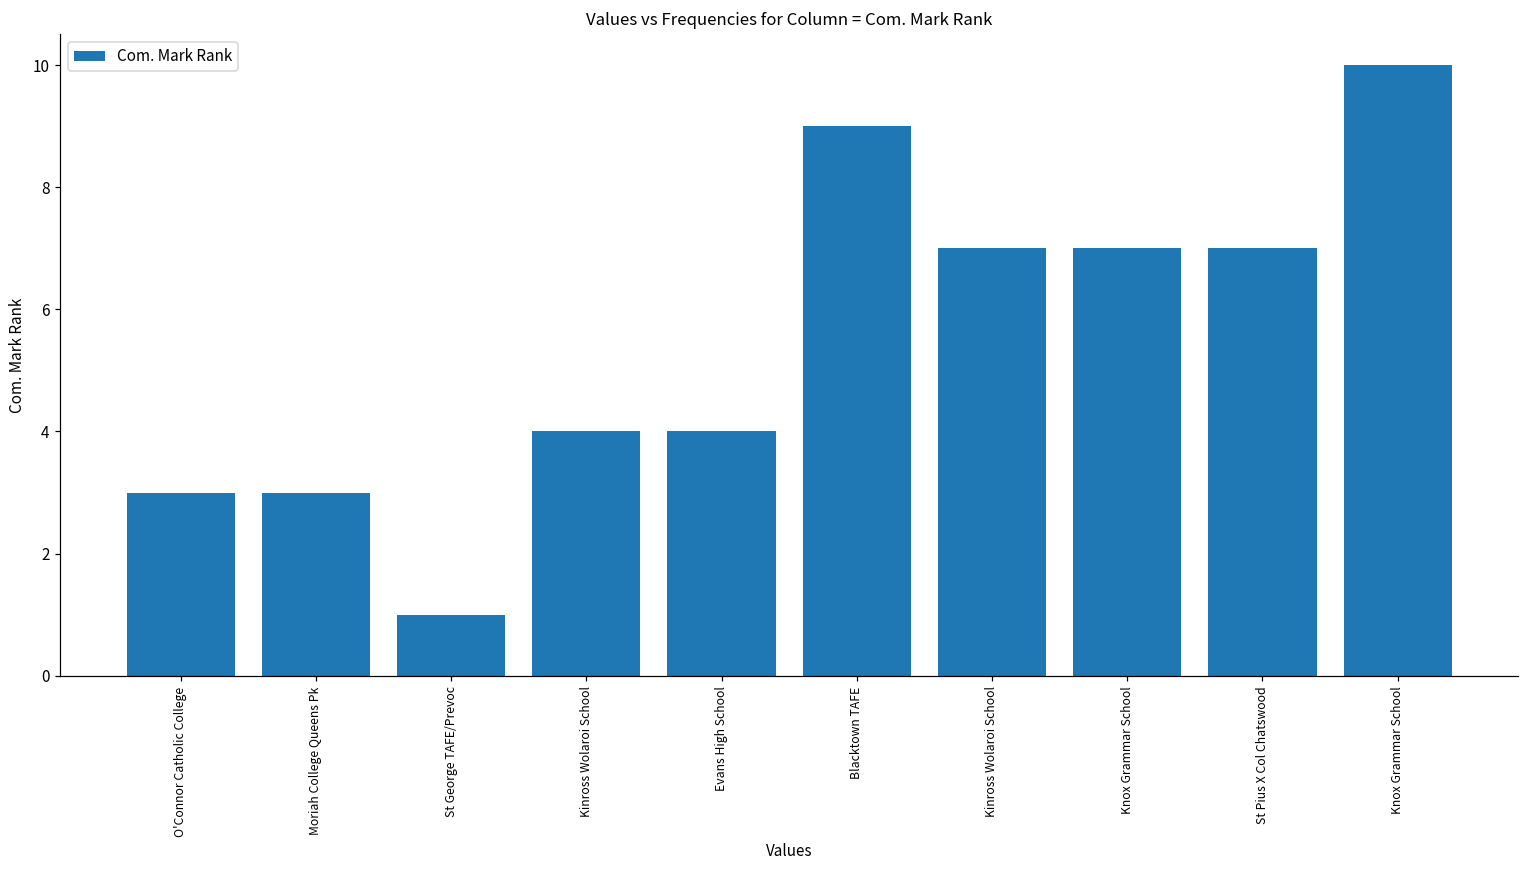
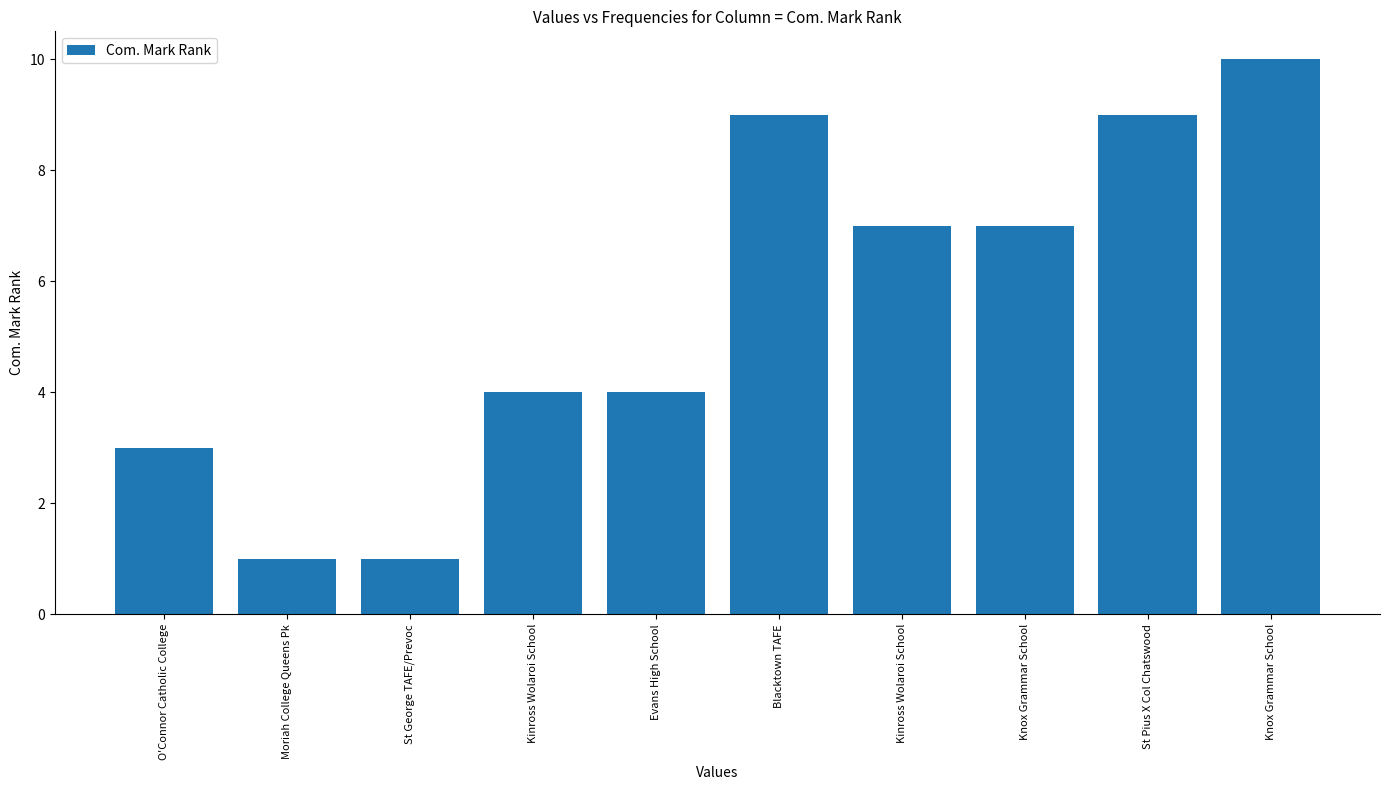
  {
    "O'Connor Catholic College": 3,
-   "Moriah College Queens Pk": 3,
+   "Moriah College Queens Pk": 1,
    "St George TAFE/Prevoc": 1,
    "Evans High School": 4,
    "Blacktown TAFE": 9,
-   "St Pius X Col Chatswood": 7
+   "St Pius X Col Chatswood": 9
  }
